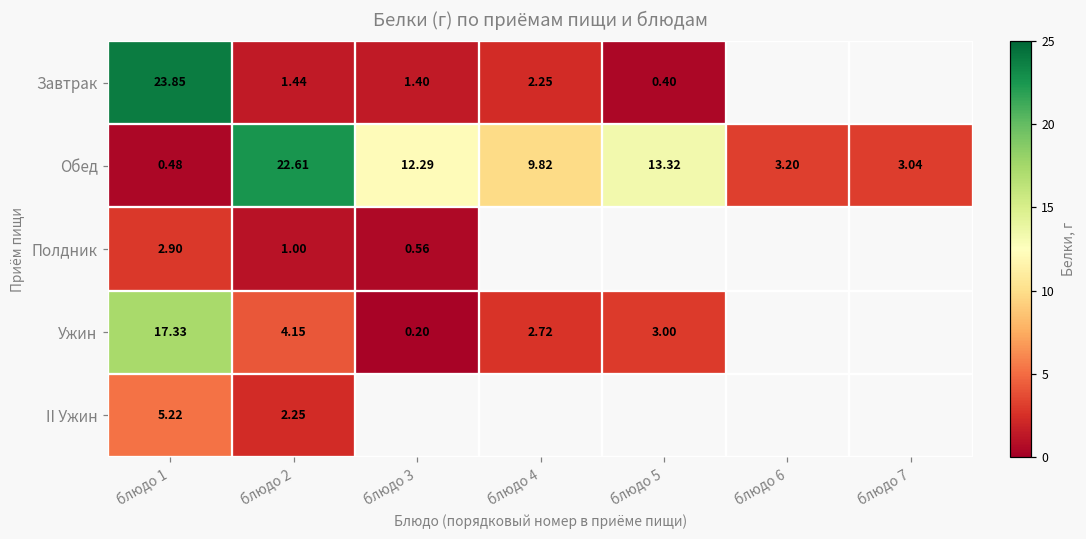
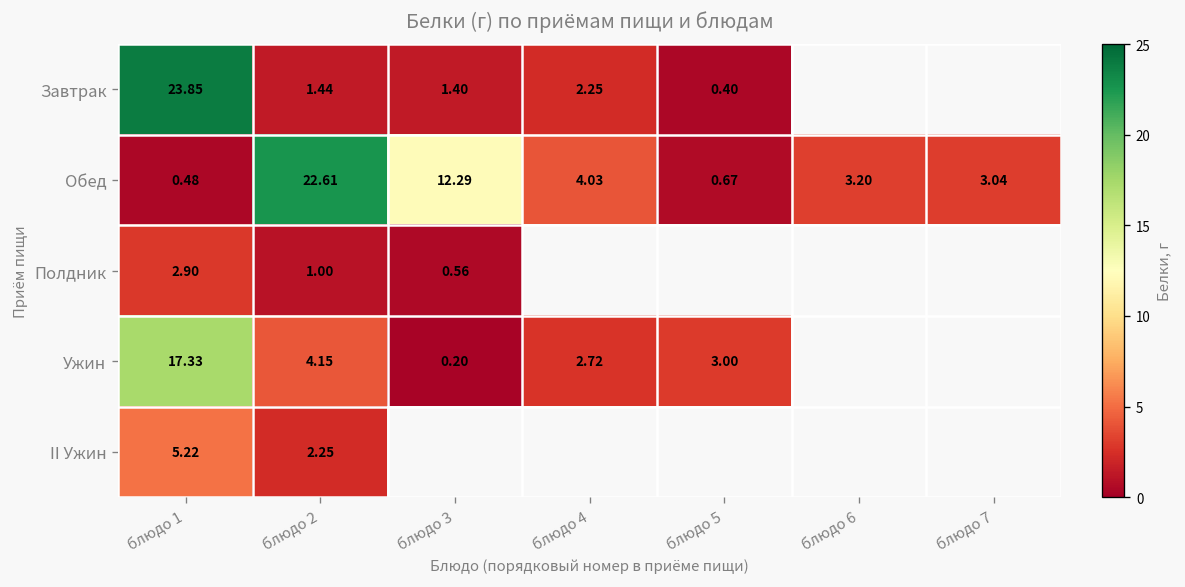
  {
    "Завтрак": {
      "блюдо 1": 23.85,
      "блюдо 2": 1.44,
      "блюдо 3": 1.40,
      "блюдо 4": 2.25,
      "блюдо 5": 0.40
    },
    "Обед": {
      "блюдо 1": 0.48,
      "блюдо 2": 22.61,
      "блюдо 3": 12.29,
-     "блюдо 4": 9.82,
-     "блюдо 5": 13.32,
+     "блюдо 4": 4.03,
+     "блюдо 5": 0.67,
      "блюдо 6": 3.20,
      "блюдо 7": 3.04
    },
    "Полдник": {
      "блюдо 1": 2.90,
      "блюдо 2": 1.00,
      "блюдо 3": 0.56
    },
    "Ужин": {
      "блюдо 1": 17.33,
      "блюдо 2": 4.15,
      "блюдо 3": 0.20,
      "блюдо 4": 2.72,
      "блюдо 5": 3.00
    },
    "II Ужин": {
      "блюдо 1": 5.22,
      "блюдо 2": 2.25
    }
  }
